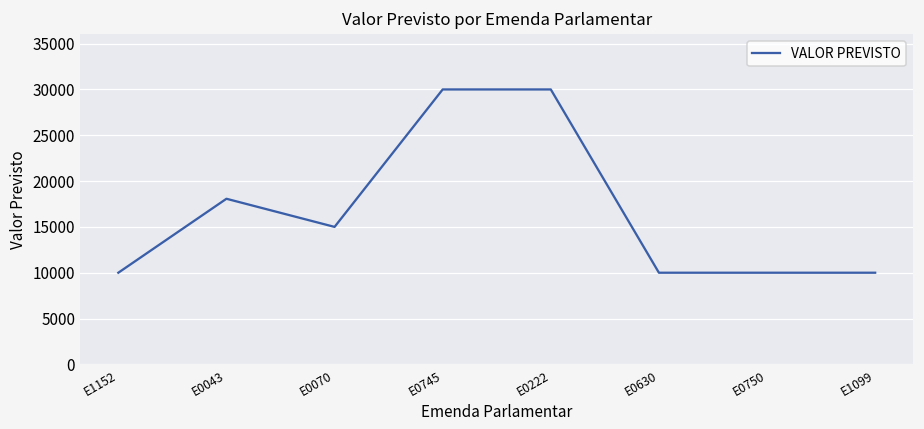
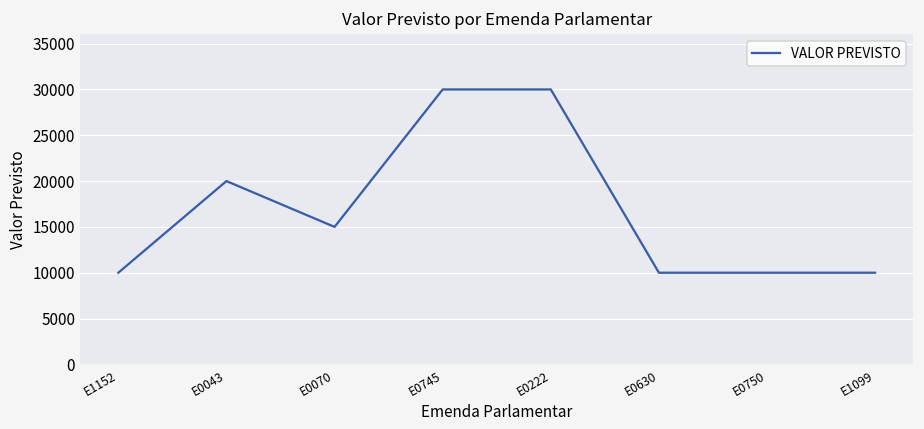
  {
    "E1152": 10000,
-   "E0043": 18000,
+   "E0043": 20000,
    "E0070": 15000,
    "E0745": 30000,
    "E0222": 30000,
    "E0630": 10000,
    "E0750": 10000,
    "E1099": 10000
  }
